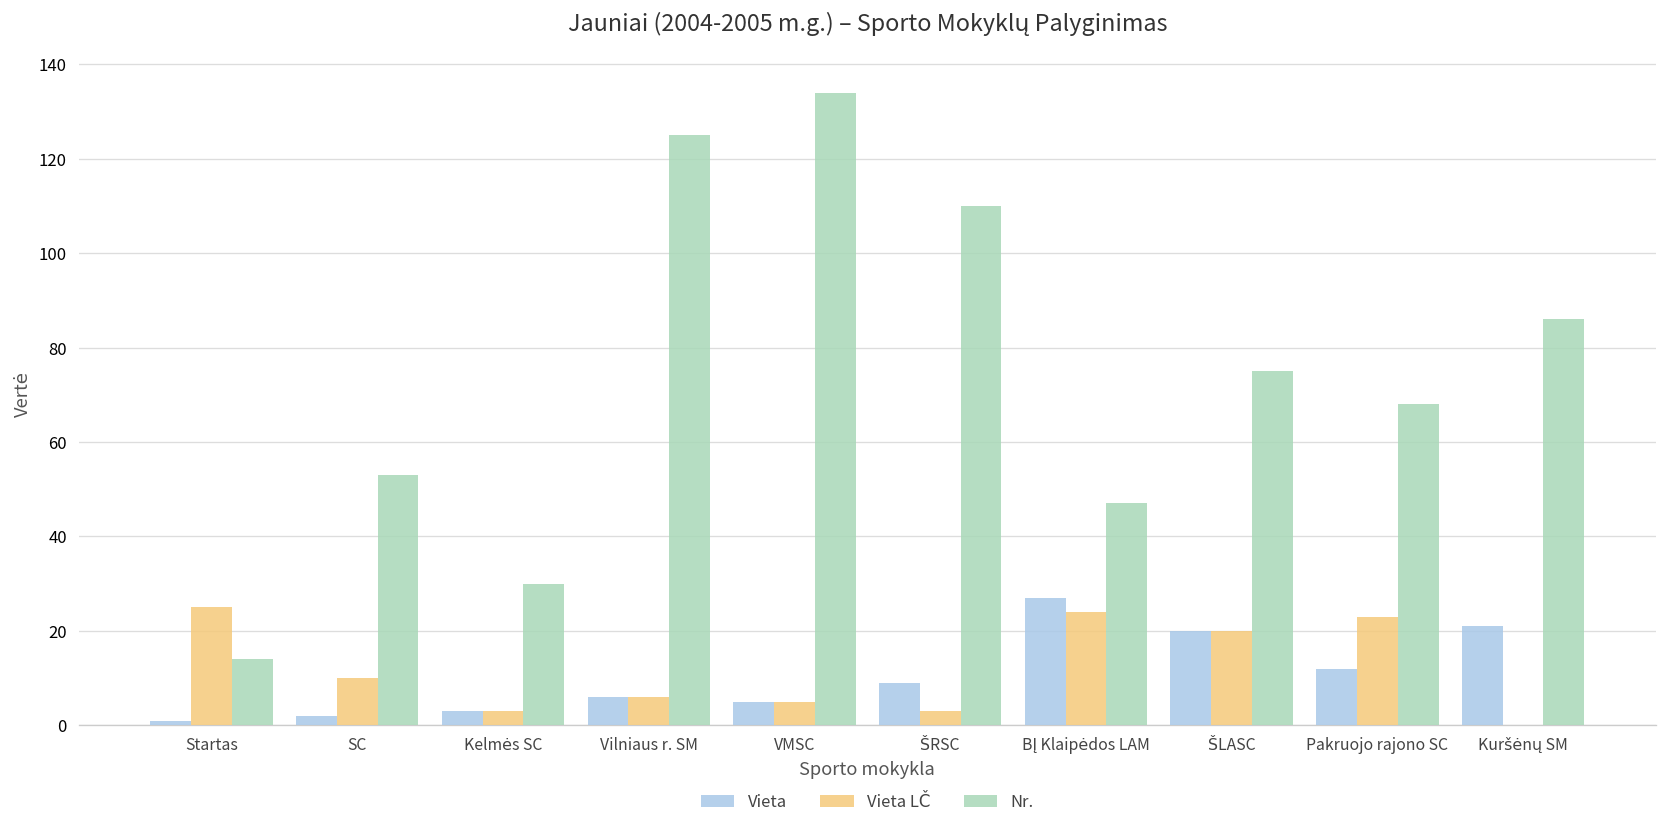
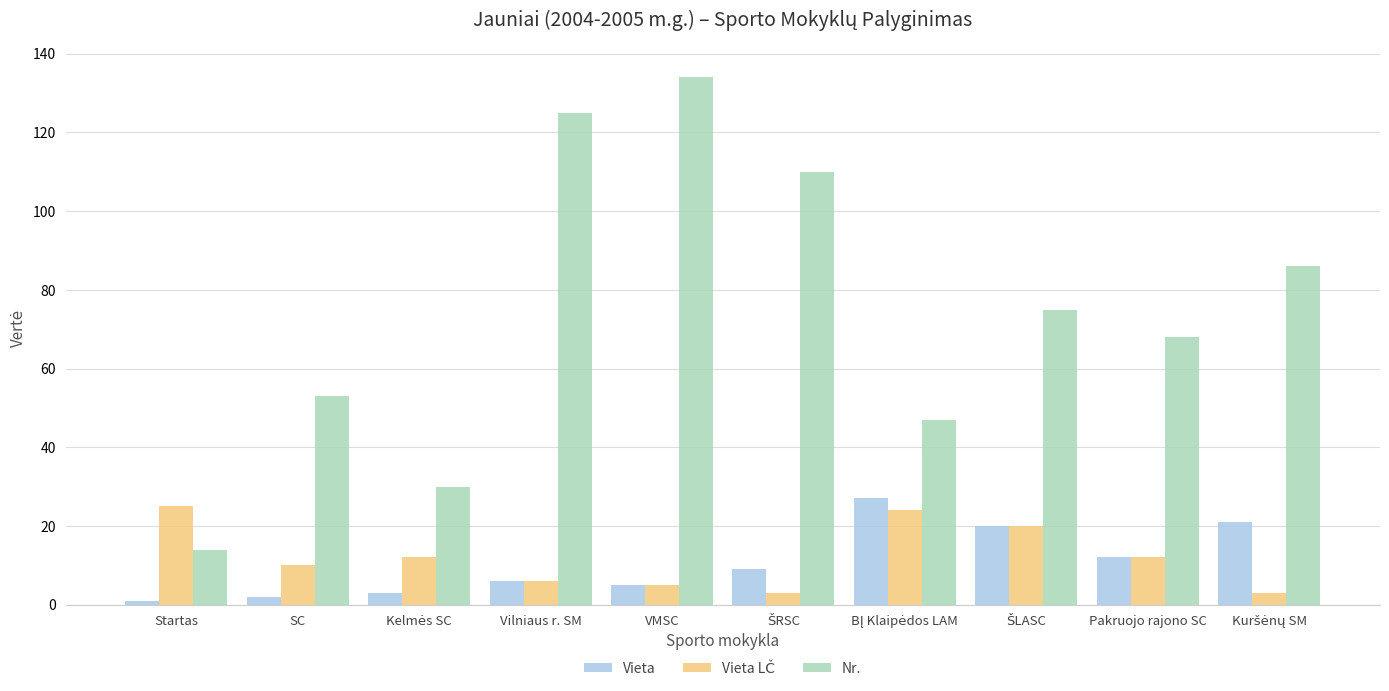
  {
    "Vieta LČ": {
      "Startas": 25,
      "SC": 10,
-     "Kelmės SC": 3,
+     "Kelmės SC": 12,
      "Vilniaus r. SM": 6,
      "VMSC": 5,
      "ŠRSC": 3,
      "BĮ Klaipėdos LAM": 24,
      "ŠLASC": 20,
-     "Pakruojo rajono SC": 23,
-     "Kuršėnų SM": 0
+     "Pakruojo rajono SC": 12,
+     "Kuršėnų SM": 3
    }
  }
